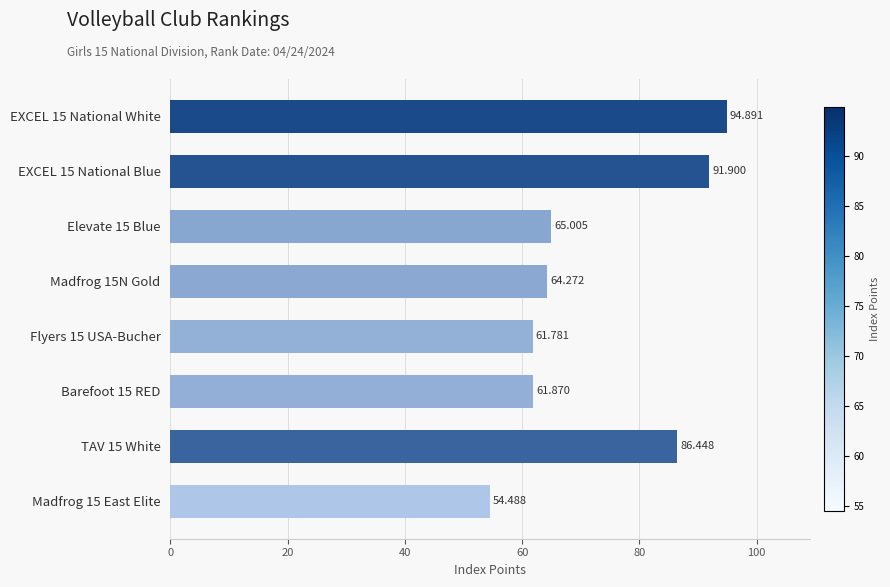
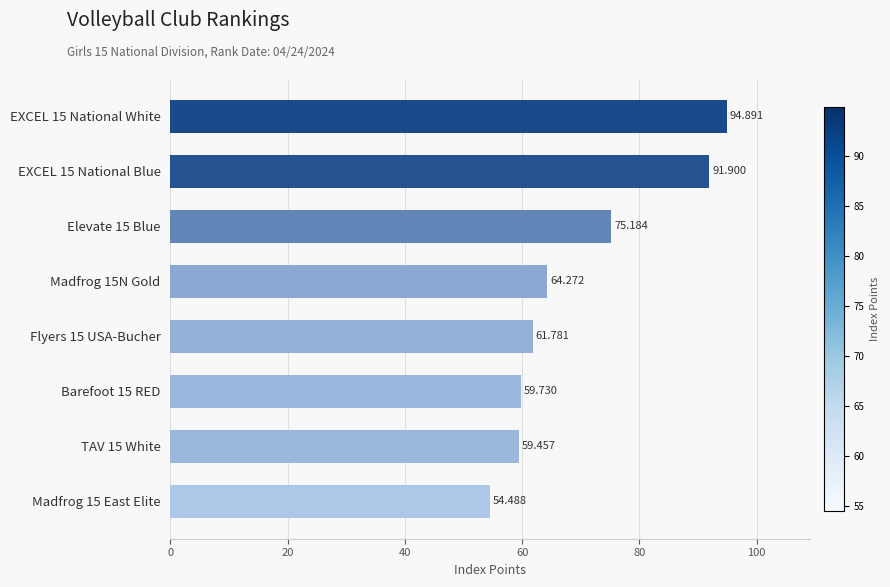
  {
    "EXCEL 15 National White": 94.891,
    "EXCEL 15 National Blue": 91.900,
-   "Elevate 15 Blue": 65.005,
+   "Elevate 15 Blue": 75.184,
    "Madfrog 15N Gold": 64.272,
    "Flyers 15 USA-Bucher": 61.781,
-   "Barefoot 15 RED": 61.870,
-   "TAV 15 White": 86.448,
+   "Barefoot 15 RED": 59.730,
+   "TAV 15 White": 59.457,
    "Madfrog 15 East Elite": 54.488
  }
